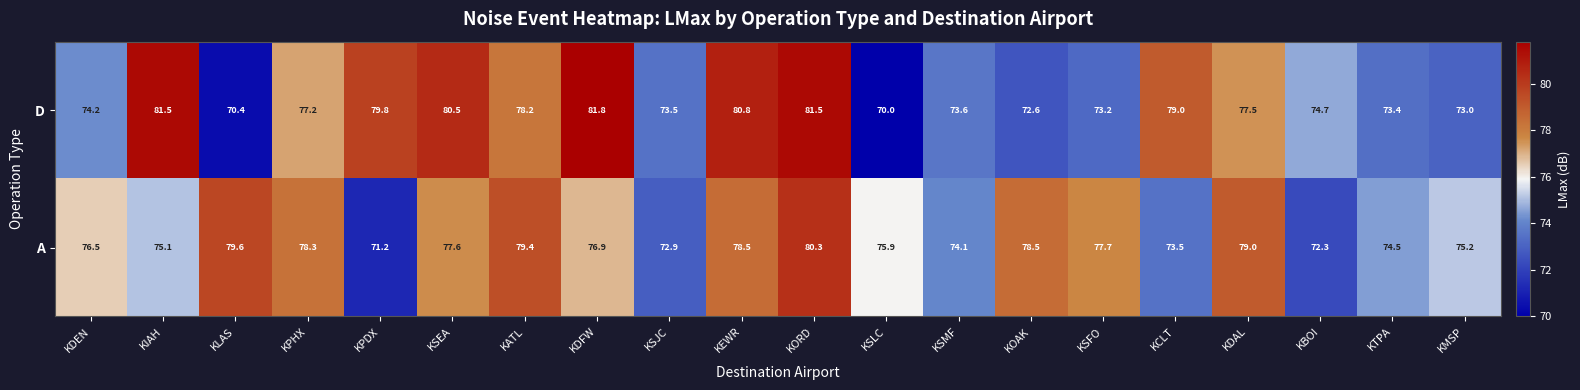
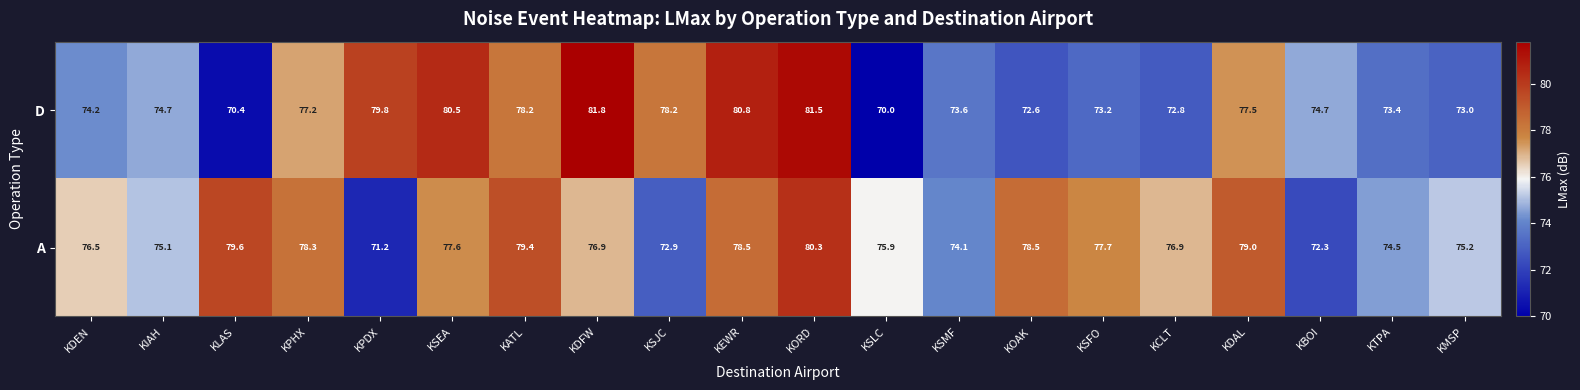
  {
    "D": {
      "KDEN": 74.2,
-     "KIAH": 81.5,
+     "KIAH": 74.7,
      "KLAS": 70.4,
      "KPHX": 77.2,
      "KPDX": 79.8,
      "KSEA": 80.5,
      "KATL": 78.2,
      "KDFW": 81.8,
-     "KSJC": 73.5,
+     "KSJC": 78.2,
      "KEWR": 80.8,
      "KORD": 81.5,
      "KSLC": 70.0,
      "KSMF": 73.6,
      "KOAK": 72.6,
      "KSFO": 73.2,
-     "KCLT": 79.0,
+     "KCLT": 72.8,
      "KDAL": 77.5,
      "KBOI": 74.7,
      "KTPA": 73.4,
      "KMSP": 73.0
    },
    "A": {
      "KDEN": 76.5,
      "KIAH": 75.1,
      "KLAS": 79.6,
      "KPHX": 78.3,
      "KPDX": 71.2,
      "KSEA": 77.6,
      "KATL": 79.4,
      "KDFW": 76.9,
      "KSJC": 72.9,
      "KEWR": 78.5,
      "KORD": 80.3,
      "KSLC": 75.9,
      "KSMF": 74.1,
      "KOAK": 78.5,
      "KSFO": 77.7,
-     "KCLT": 73.5,
+     "KCLT": 76.9,
      "KDAL": 79.0,
      "KBOI": 72.3,
      "KTPA": 74.5,
      "KMSP": 75.2
    }
  }
